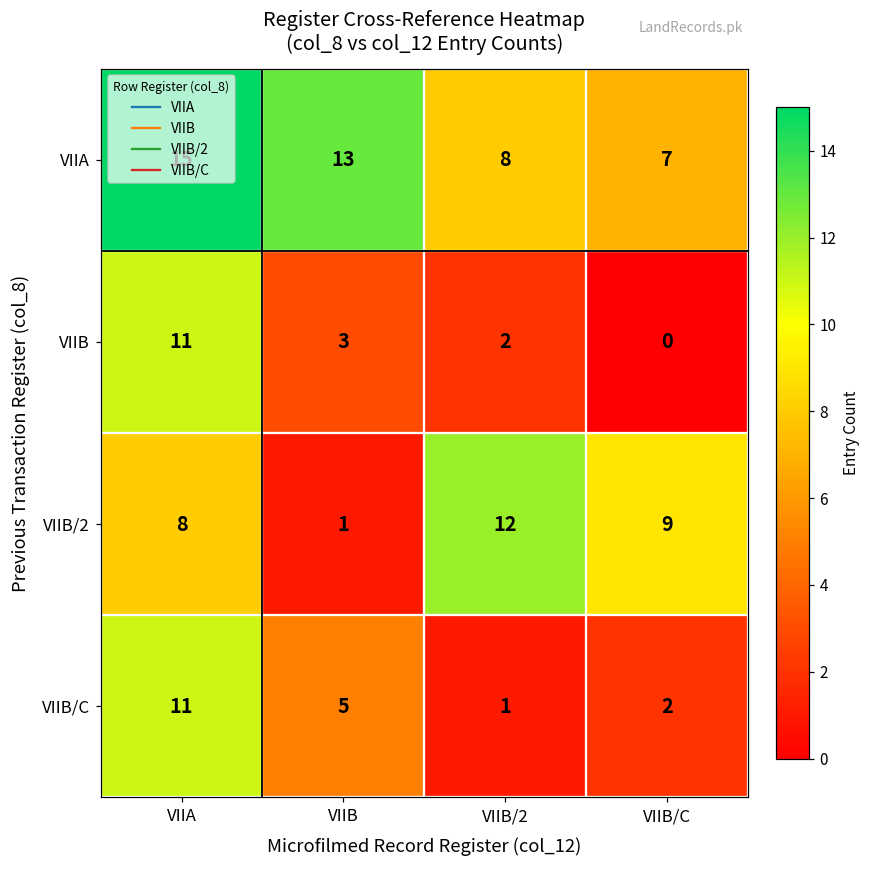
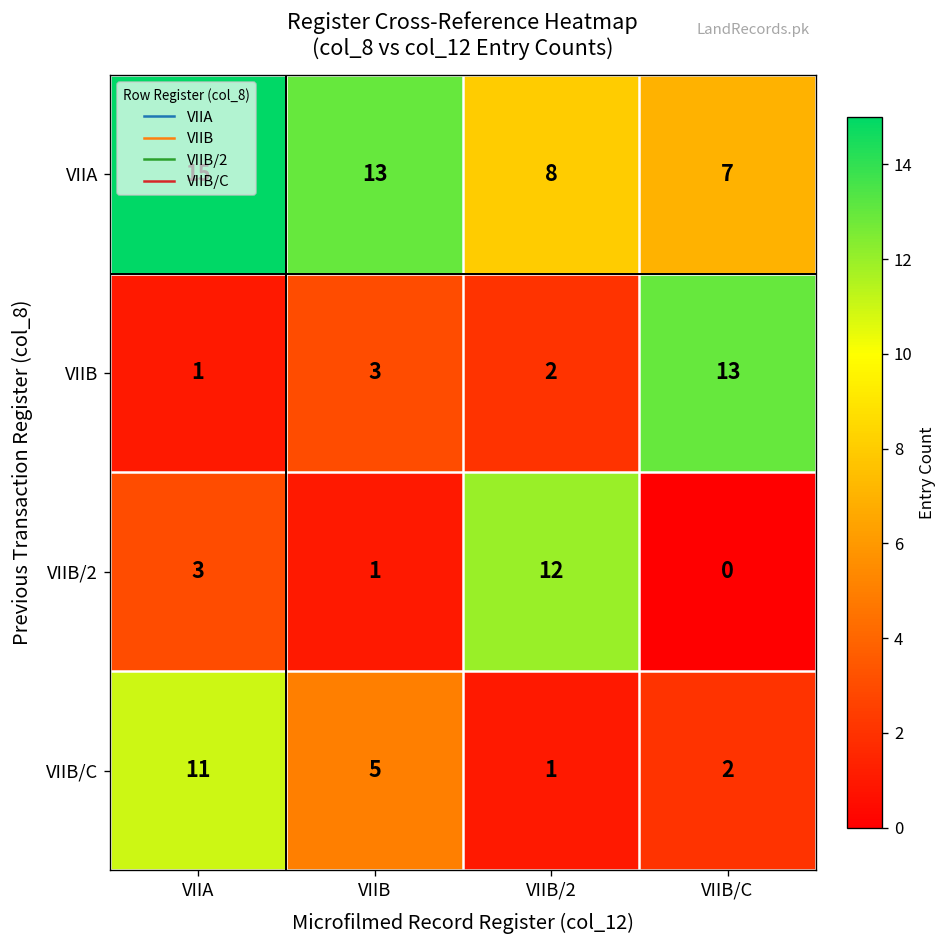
  {
    "VIIA": {
      "VIIB": 13,
      "VIIB/2": 8,
      "VIIB/C": 7
    },
    "VIIB": {
-     "VIIA": 11,
+     "VIIA": 1,
      "VIIB": 3,
      "VIIB/2": 2,
-     "VIIB/C": 0
+     "VIIB/C": 13
    },
    "VIIB/2": {
-     "VIIA": 8,
+     "VIIA": 3,
      "VIIB": 1,
      "VIIB/2": 12,
-     "VIIB/C": 9
+     "VIIB/C": 0
    },
    "VIIB/C": {
      "VIIA": 11,
      "VIIB": 5,
      "VIIB/2": 1,
      "VIIB/C": 2
    }
  }
